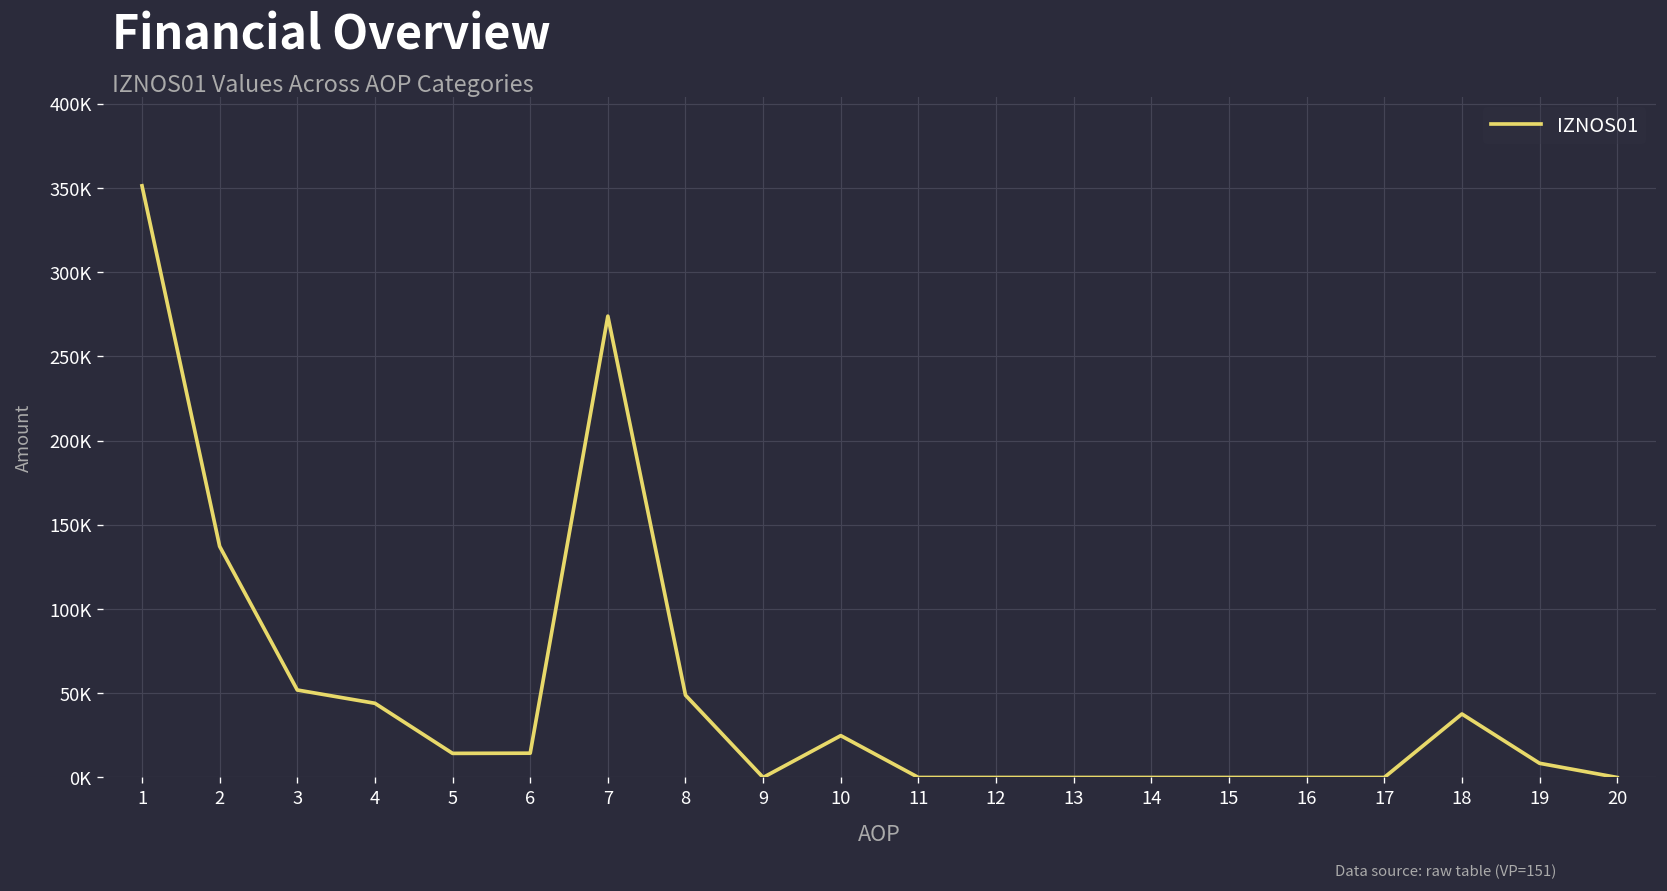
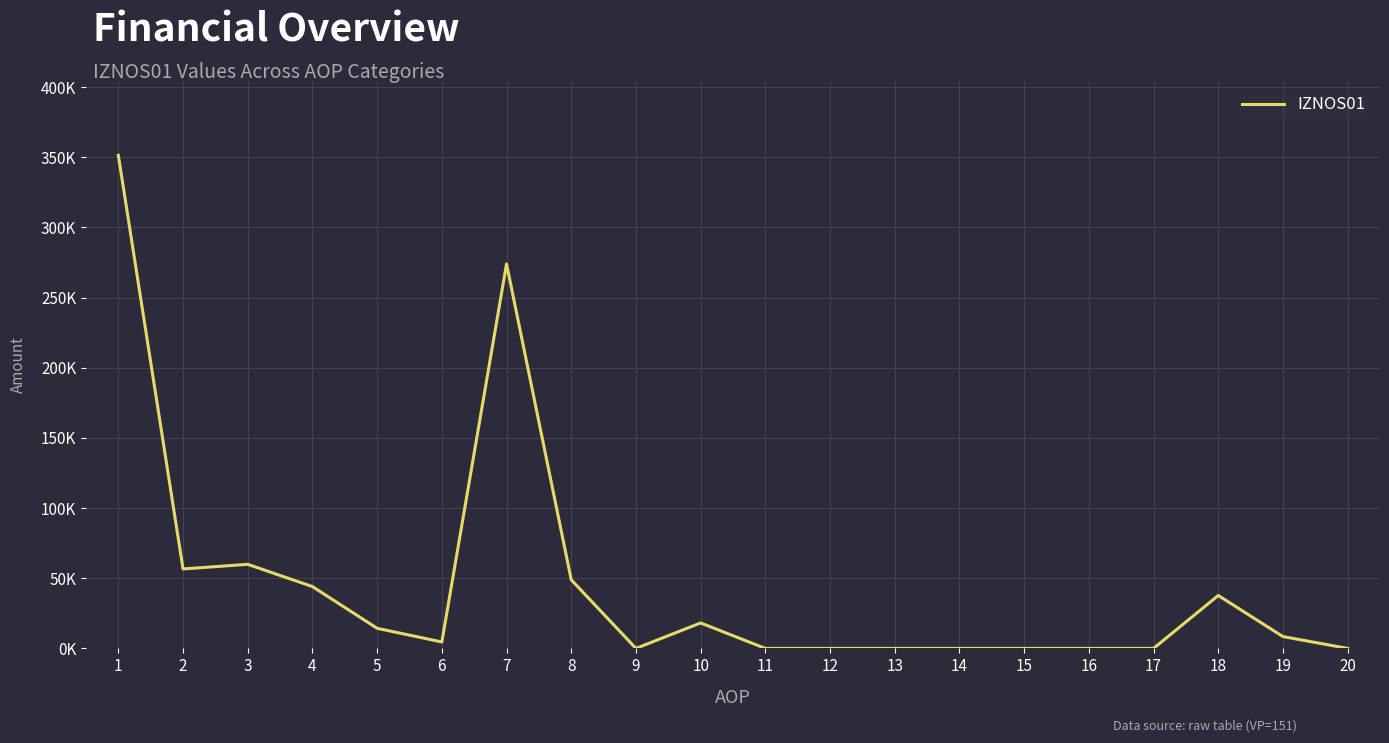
  {
    "1": 351000,
-   "2": 137000,
-   "3": 52000,
+   "2": 57000,
+   "3": 60000,
    "4": 44000,
    "5": 14000,
-   "6": 14000,
+   "6": 5000,
    "7": 274000,
    "8": 49000,
    "9": 0,
-   "10": 25000,
+   "10": 18000,
    "11": 0,
    "12": 0,
    "13": 0,
    "14": 0,
    "15": 0,
    "16": 0,
    "17": 0,
    "18": 38000,
    "19": 8000,
    "20": 0
  }
